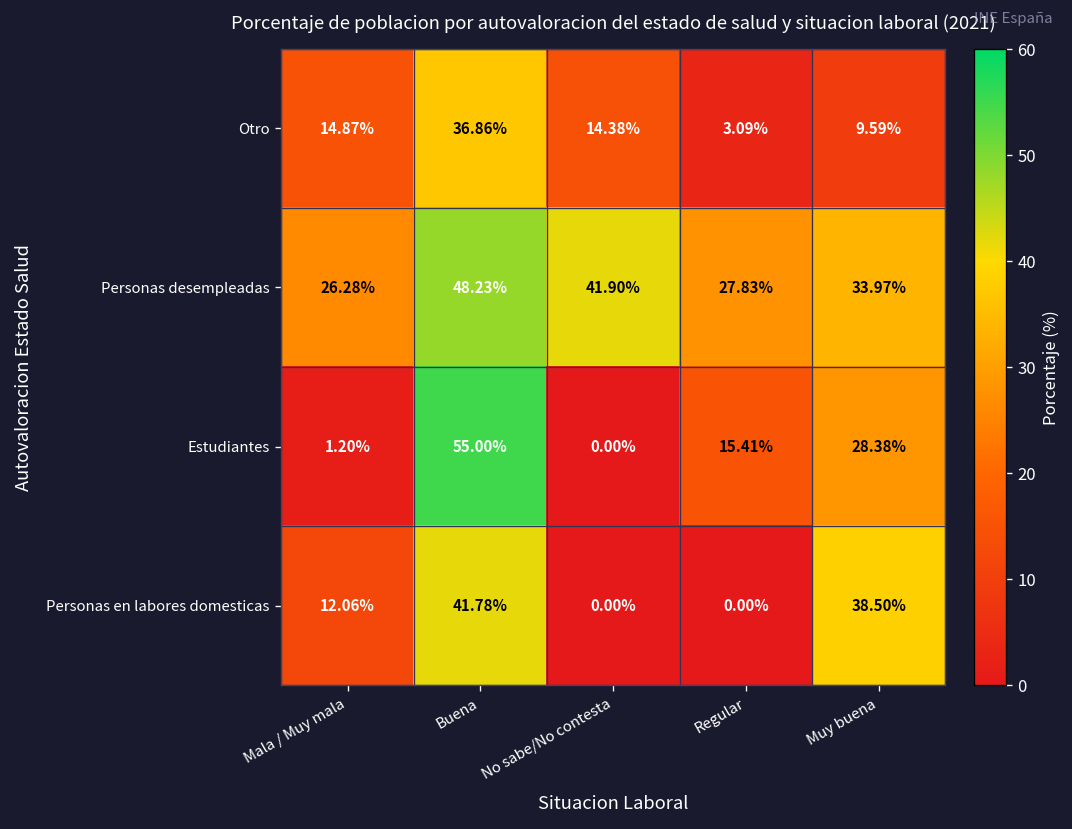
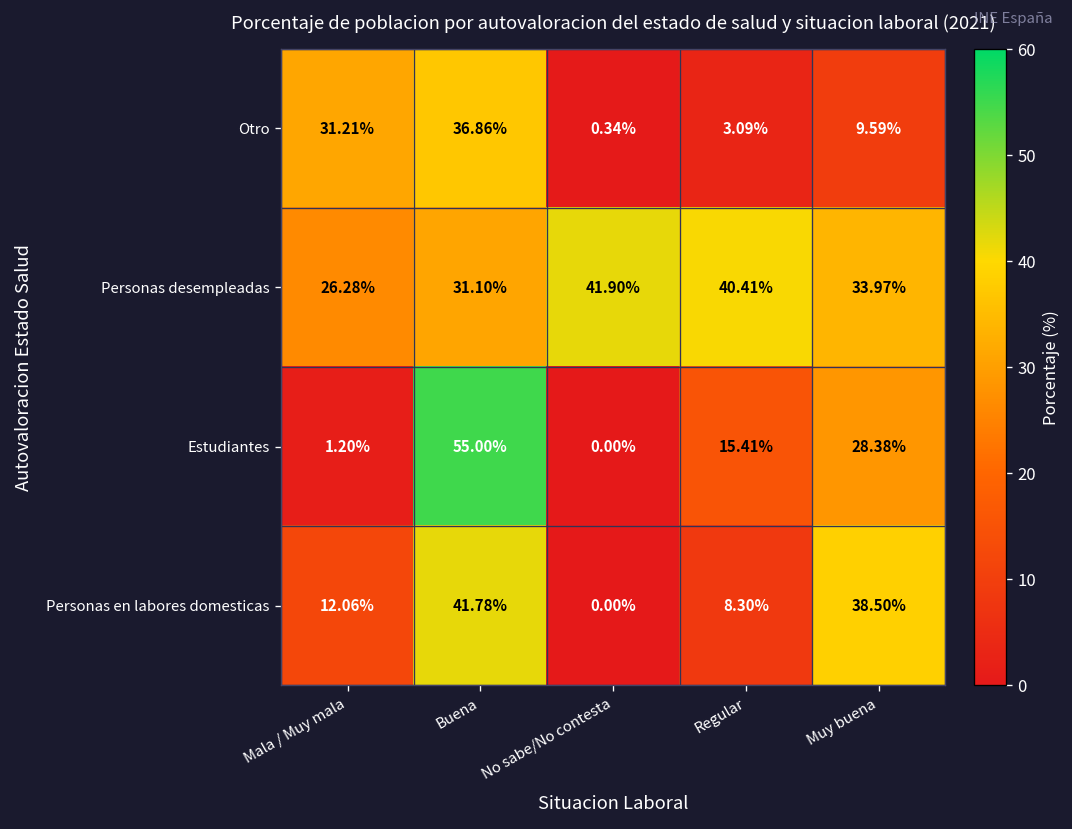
  {
    "Otro": {
-     "Mala / Muy mala": "14.87%",
+     "Mala / Muy mala": "31.21%",
      "Buena": "36.86%",
-     "No sabe/No contesta": "14.38%",
+     "No sabe/No contesta": "0.34%",
      "Regular": "3.09%",
      "Muy buena": "9.59%"
    },
    "Personas desempleadas": {
      "Mala / Muy mala": "26.28%",
-     "Buena": "48.23%",
+     "Buena": "31.10%",
      "No sabe/No contesta": "41.90%",
-     "Regular": "27.83%",
+     "Regular": "40.41%",
      "Muy buena": "33.97%"
    },
    "Estudiantes": {
      "Mala / Muy mala": "1.20%",
      "Buena": "55.00%",
      "No sabe/No contesta": "0.00%",
      "Regular": "15.41%",
      "Muy buena": "28.38%"
    },
    "Personas en labores domesticas": {
      "Mala / Muy mala": "12.06%",
      "Buena": "41.78%",
      "No sabe/No contesta": "0.00%",
-     "Regular": "0.00%",
+     "Regular": "8.30%",
      "Muy buena": "38.50%"
    }
  }
